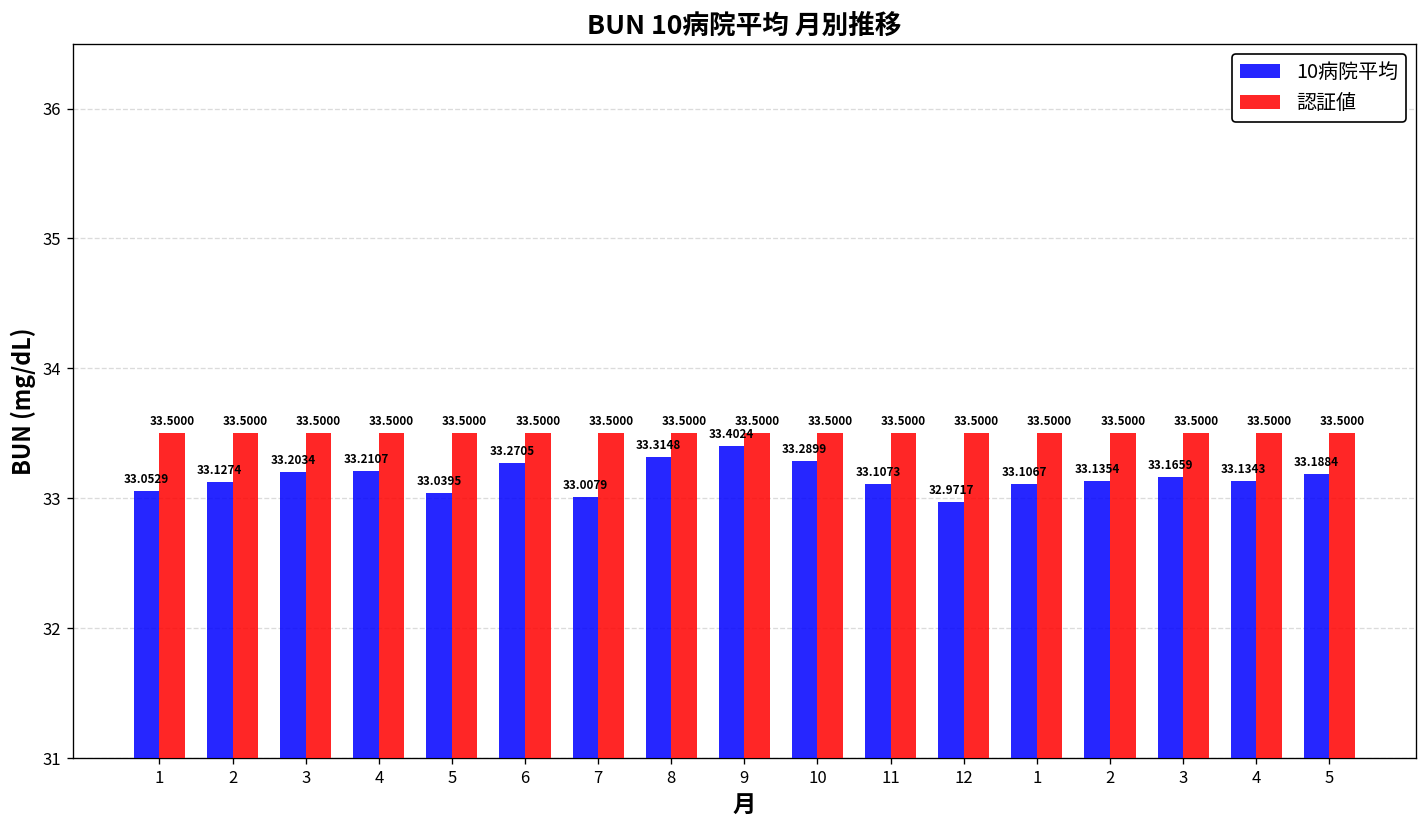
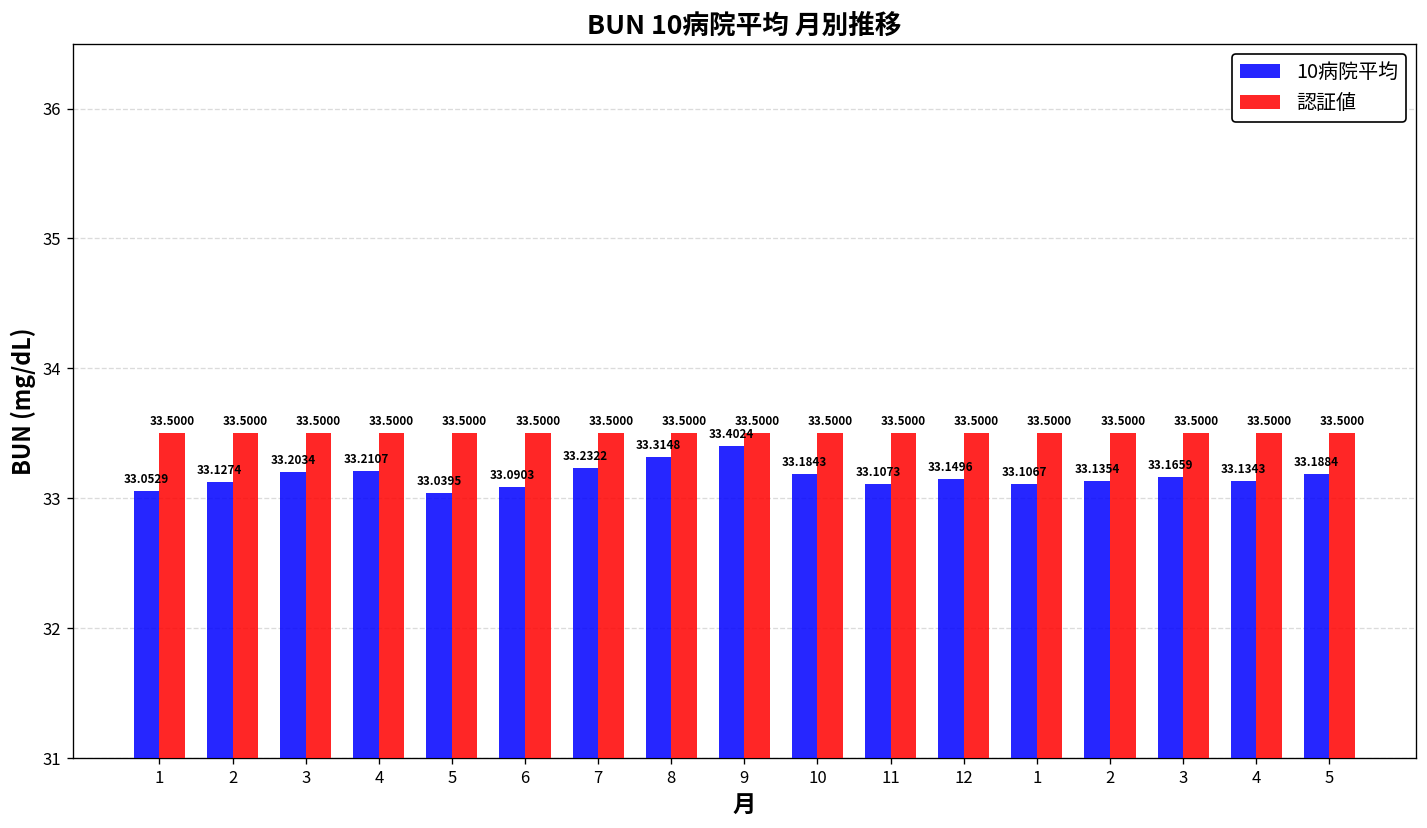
  {
    "10病院平均": {
-     "6": 33.2705,
-     "7": 33.0079,
+     "6": 33.0903,
+     "7": 33.2322,
      "8": 33.3148,
      "9": 33.4024,
-     "10": 33.2899,
+     "10": 33.1843,
      "11": 33.1073,
-     "12": 32.9717
+     "12": 33.1496
    },
    "認証値": {
      "6": 33.5000,
      "7": 33.5000,
      "8": 33.5000,
      "9": 33.5000,
      "10": 33.5000,
      "11": 33.5000,
      "12": 33.5000
    }
  }
